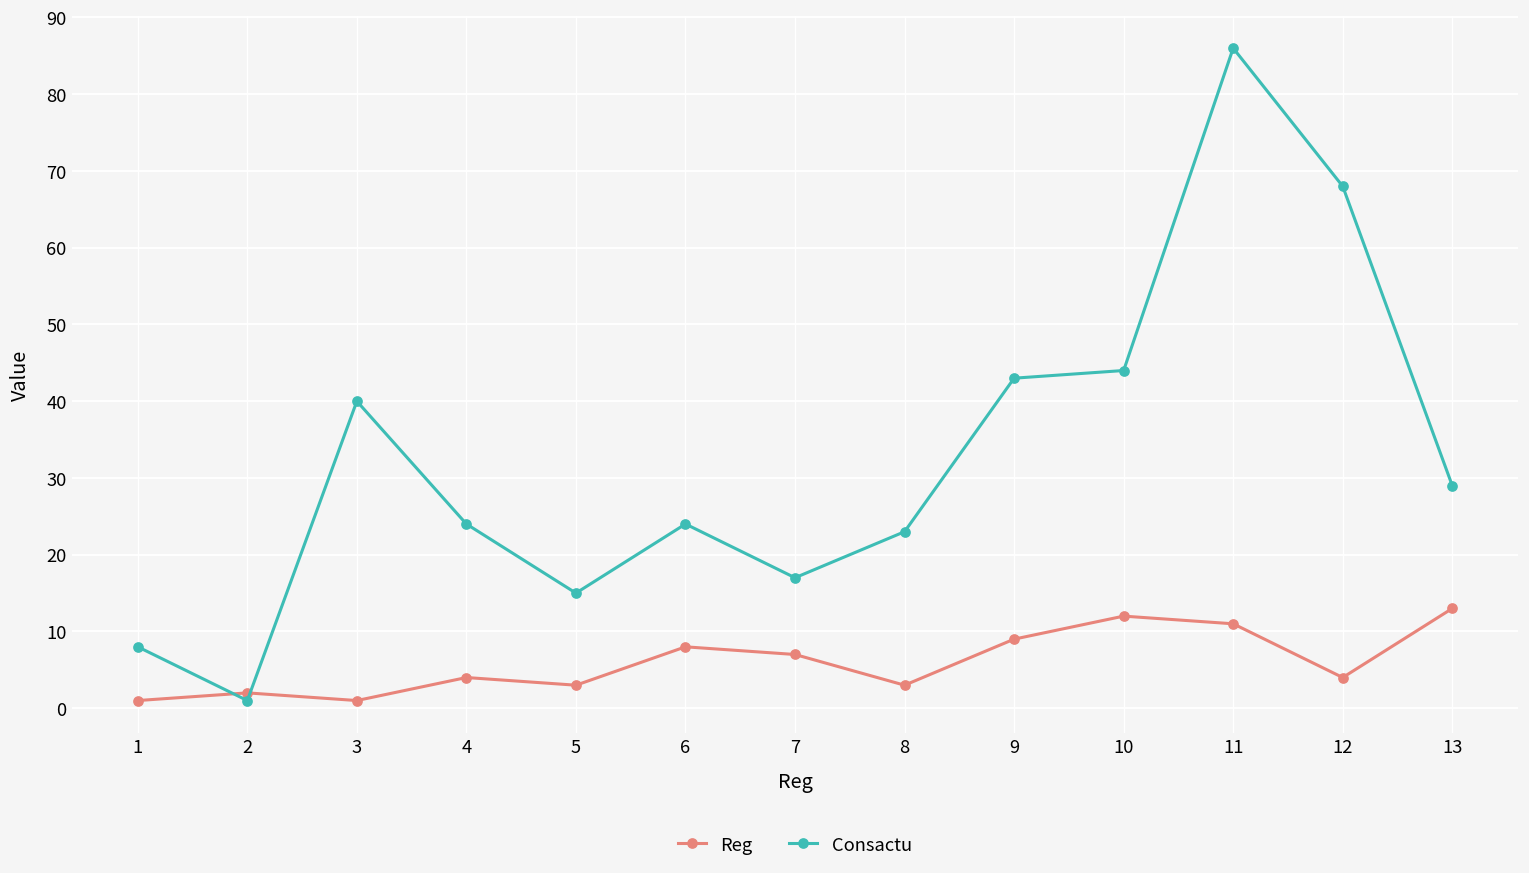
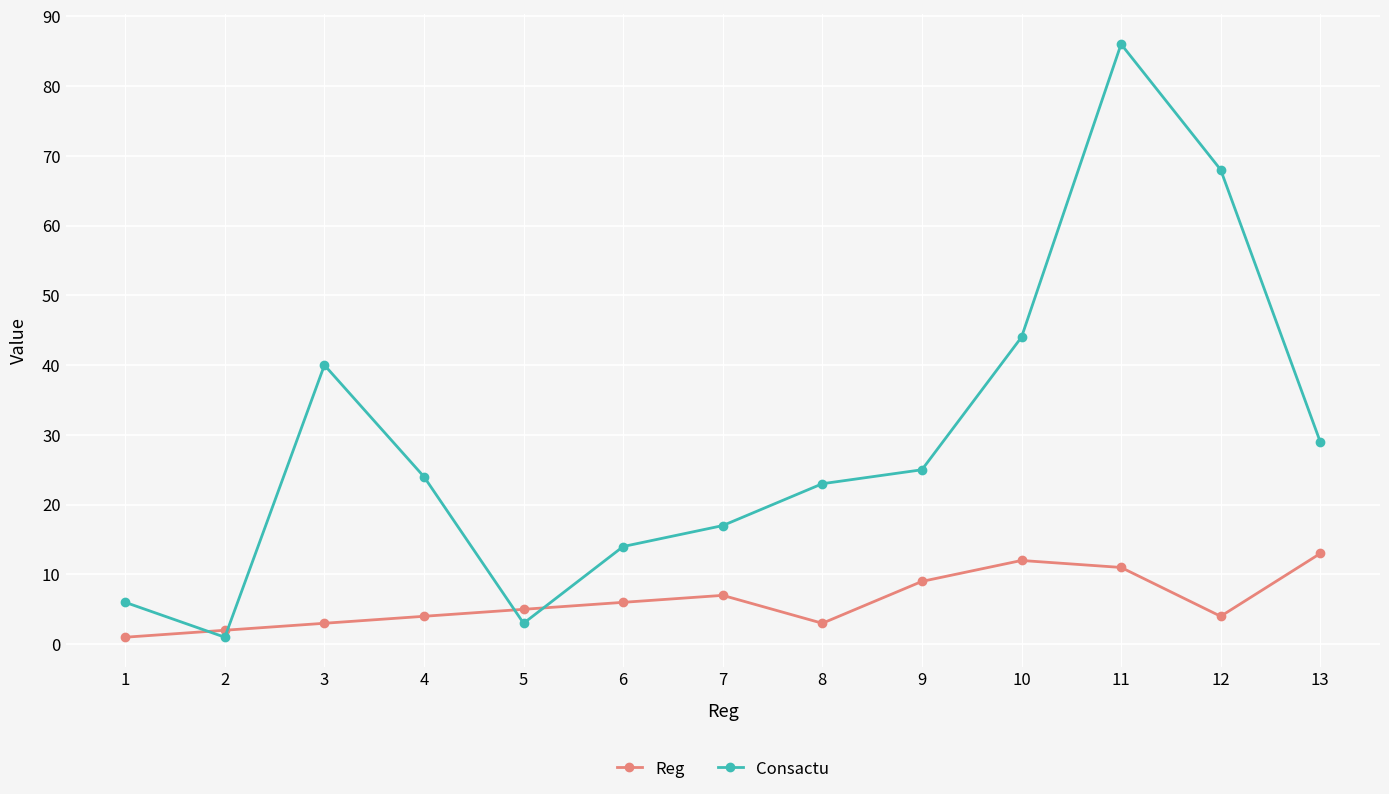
  {
    "Reg": {
      "1": 1,
      "2": 2,
-     "3": 1,
+     "3": 3,
      "4": 4,
-     "5": 3,
-     "6": 8,
+     "5": 5,
+     "6": 6,
      "7": 7,
      "8": 3,
      "9": 9,
      "10": 12,
      "11": 11,
      "12": 4,
      "13": 13
    },
    "Consactu": {
-     "1": 8,
+     "1": 6,
      "2": 1,
      "3": 40,
      "4": 24,
-     "5": 15,
-     "6": 24,
+     "5": 3,
+     "6": 14,
      "7": 17,
      "8": 23,
-     "9": 43,
+     "9": 25,
      "10": 44,
      "11": 86,
      "12": 68,
      "13": 29
    }
  }
